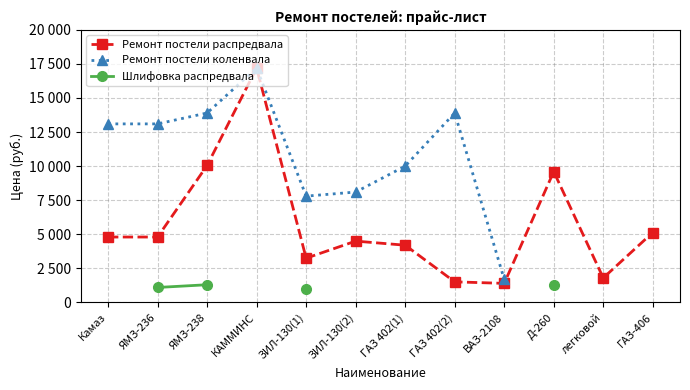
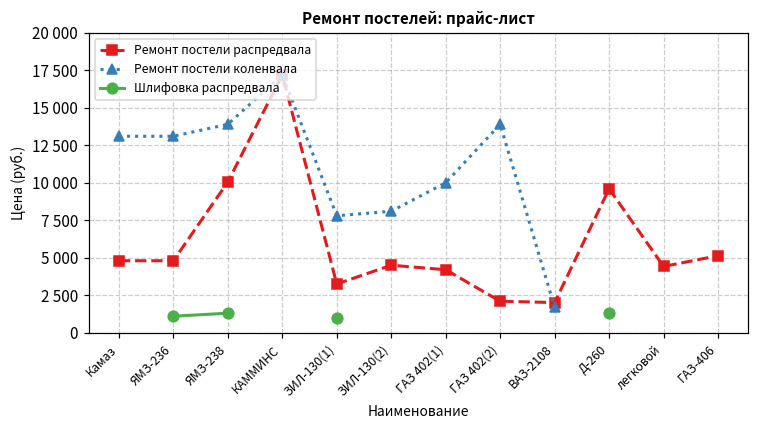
  {
    "Ремонт постели распредвала": {
      "Камаз": 4800,
      "ЯМЗ-236": 4800,
      "ЯМЗ-238": 10100,
      "ЗИЛ-130(1)": 3200,
      "ЗИЛ-130(2)": 4500,
      "ГАЗ 402(1)": 4200,
-     "ГАЗ 402(2)": 1500,
-     "ВАЗ-2108": 1400,
+     "ГАЗ 402(2)": 2100,
+     "ВАЗ-2108": 2000,
      "Д-260": 9600,
-     "легковой": 1800,
+     "легковой": 4400,
      "ГАЗ-406": 5100
    },
    "Ремонт постели коленвала": {
      "Камаз": 13100,
      "ЯМЗ-236": 13100,
      "ЯМЗ-238": 13900,
      "ЗИЛ-130(1)": 7800,
      "ЗИЛ-130(2)": 8100,
      "ГАЗ 402(1)": 10000,
      "ГАЗ 402(2)": 13900,
      "ВАЗ-2108": 1700
    },
    "Шлифовка распредвала": {
      "ЯМЗ-236": 1100,
      "ЯМЗ-238": 1300,
      "ЗИЛ-130(1)": 1000,
      "Д-260": 1300
    }
  }
